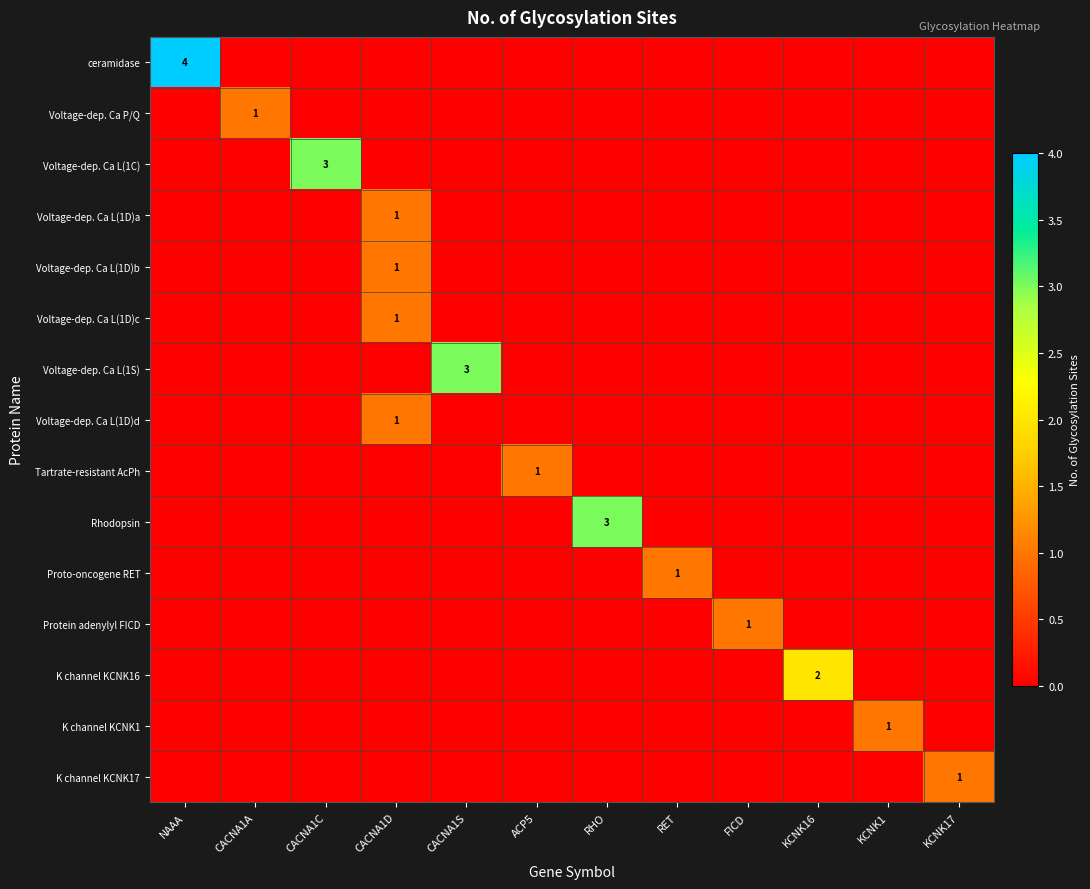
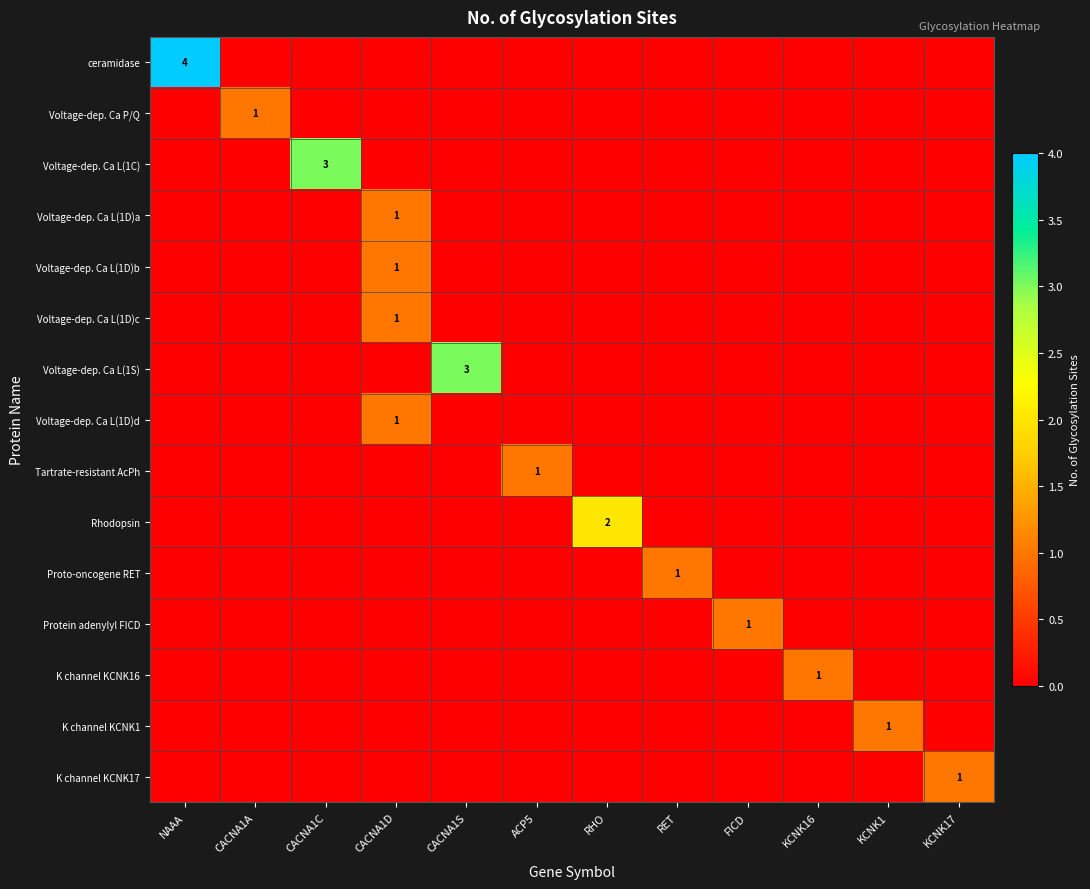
  {
    "ceramidase": {
      "NAAA": 4
    },
    "Voltage-dep. Ca P/Q": {
      "CACNA1A": 1
    },
    "Voltage-dep. Ca L(1C)": {
      "CACNA1C": 3
    },
    "Voltage-dep. Ca L(1D)a": {
      "CACNA1D": 1
    },
    "Voltage-dep. Ca L(1D)b": {
      "CACNA1D": 1
    },
    "Voltage-dep. Ca L(1D)c": {
      "CACNA1D": 1
    },
    "Voltage-dep. Ca L(1S)": {
      "CACNA1S": 3
    },
    "Voltage-dep. Ca L(1D)d": {
      "CACNA1D": 1
    },
    "Tartrate-resistant AcPh": {
      "ACP5": 1
    },
    "Rhodopsin": {
-     "RHO": 3
+     "RHO": 2
    },
    "Proto-oncogene RET": {
      "RET": 1
    },
    "Protein adenylyl FICD": {
      "FICD": 1
    },
    "K channel KCNK16": {
-     "KCNK16": 2
+     "KCNK16": 1
    },
    "K channel KCNK1": {
      "KCNK1": 1
    },
    "K channel KCNK17": {
      "KCNK17": 1
    }
  }
